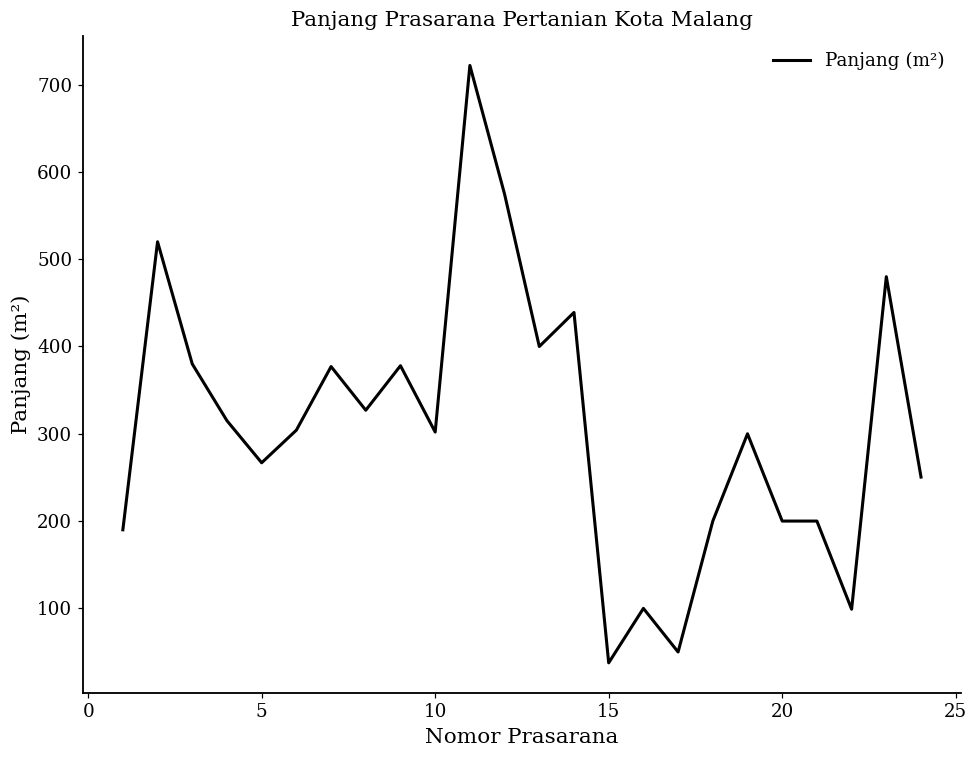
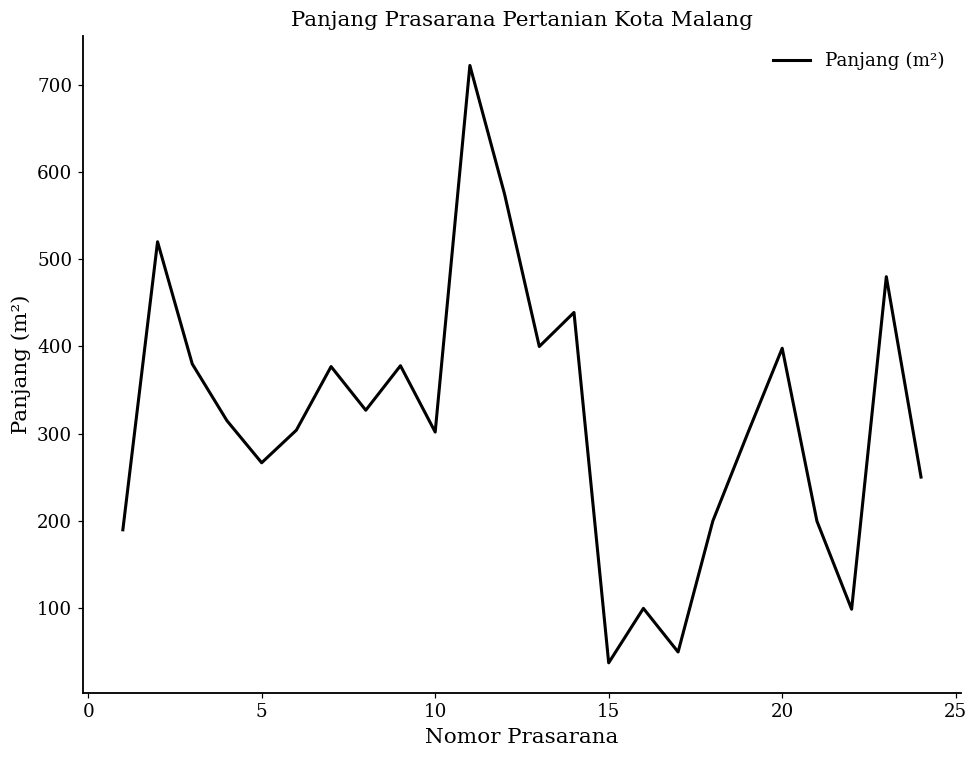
  {
    "5": 270,
    "10": 300,
    "15": 40,
-   "20": 200
+   "20": 400
  }
